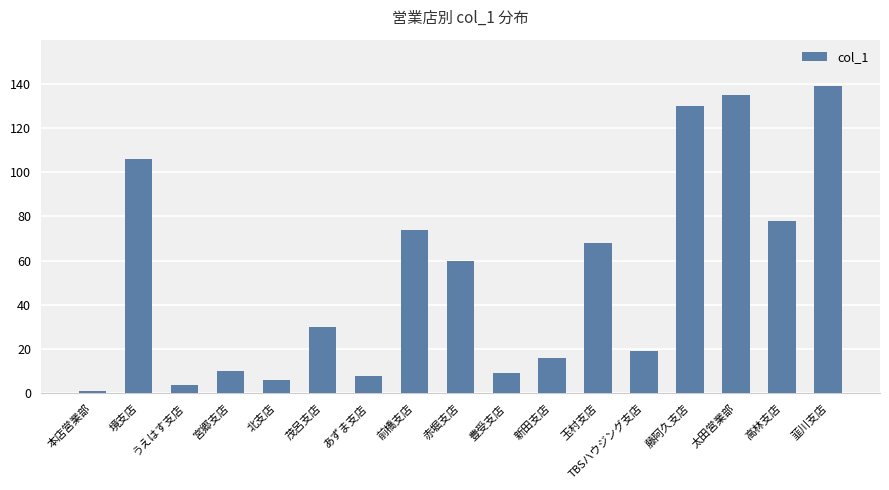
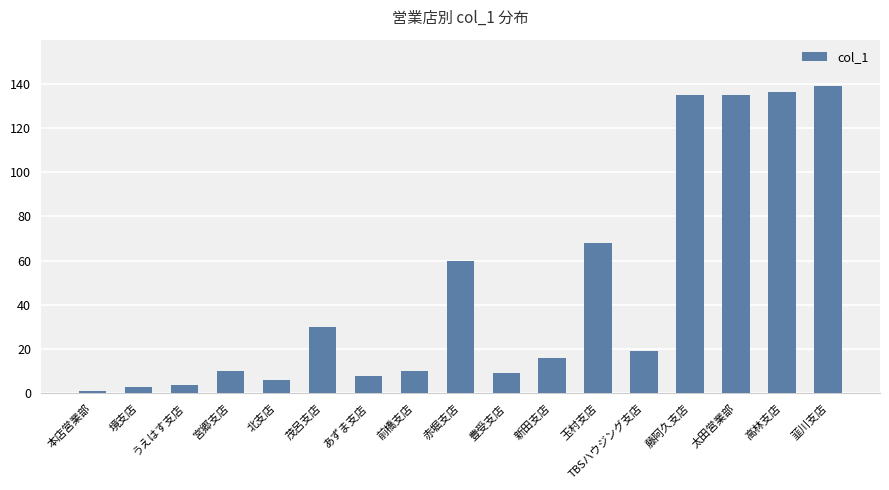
  {
-   "境支店": 106,
+   "境支店": 3,
    "うえはす支店": 4,
    "宮郷支店": 10,
    "北支店": 6,
    "茂呂支店": 30,
    "あずま支店": 8,
-   "前橋支店": 74,
+   "前橋支店": 10,
    "赤堀支店": 60,
    "豊受支店": 9,
    "新田支店": 16,
    "玉村支店": 68,
    "TBSハウジング支店": 19,
-   "藤阿久支店": 130,
+   "藤阿久支店": 135,
    "太田営業部": 135,
-   "高林支店": 78,
+   "高林支店": 136,
    "韮川支店": 139
  }
